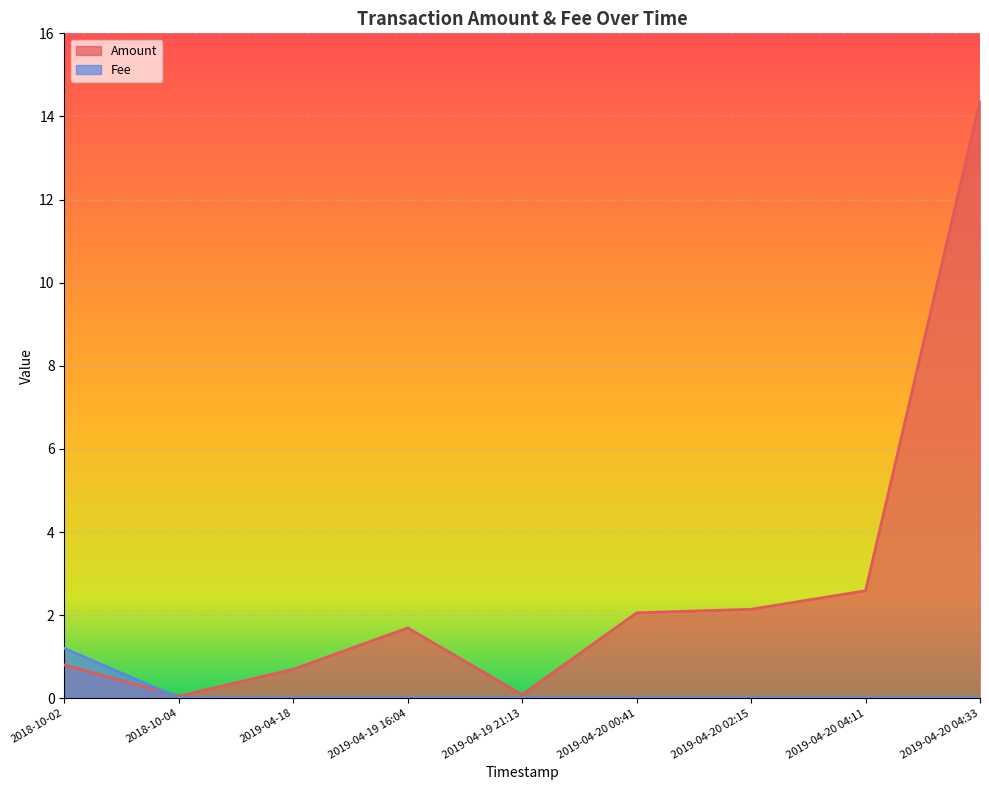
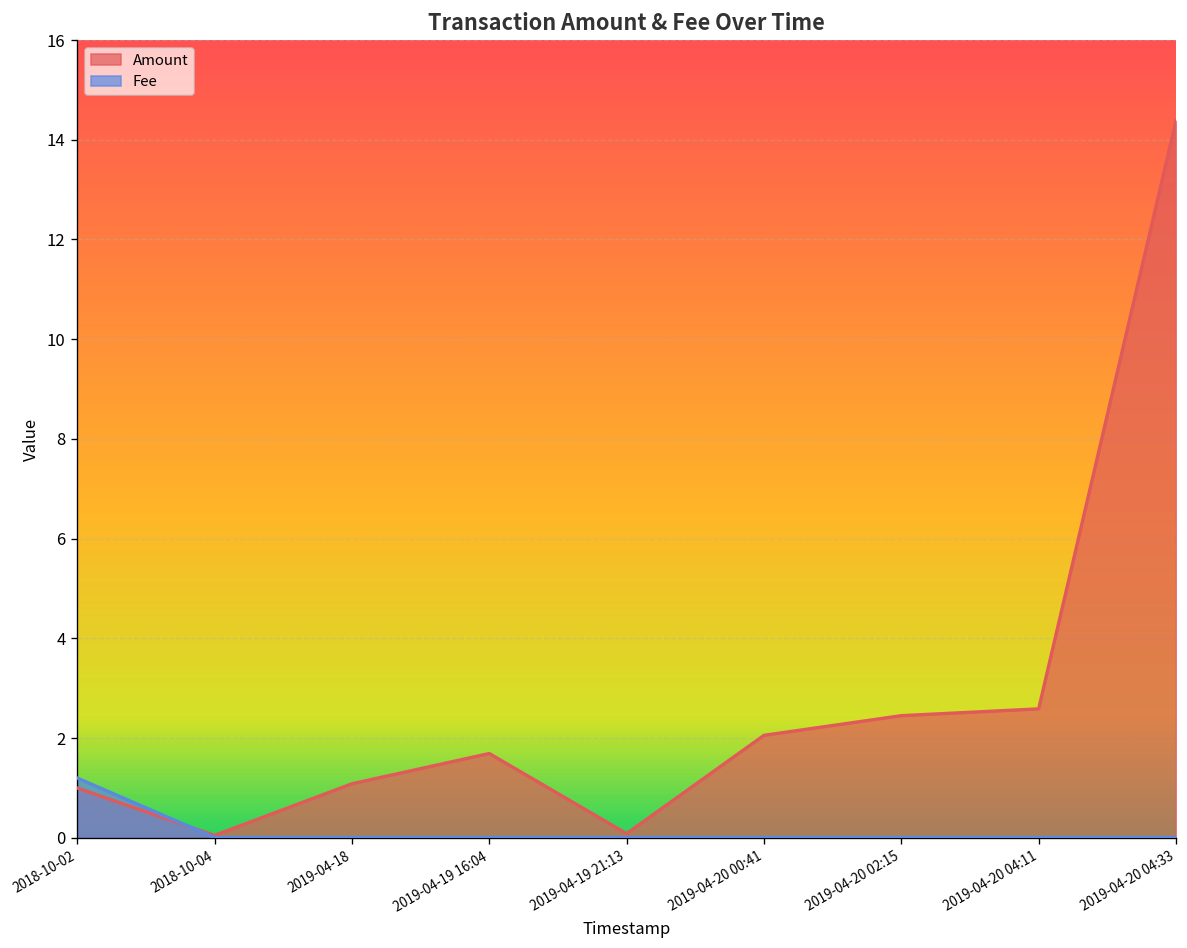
  {
    "Amount": {
-     "2018-10-02": 0.8,
-     "2019-04-18": 0.7,
+     "2018-10-02": 1.0,
+     "2019-04-18": 1.1,
      "2019-04-19 16:04": 1.7,
      "2019-04-19 21:13": 0.1,
      "2019-04-20 00:41": 2.1,
-     "2019-04-20 02:15": 2.1,
+     "2019-04-20 02:15": 2.5,
      "2019-04-20 04:11": 2.6,
      "2019-04-20 04:33": 14.4
    },
    "Fee": {
      "2018-10-02": 1.2,
      "2019-04-18": 0.0,
      "2019-04-19 16:04": 0.0,
      "2019-04-19 21:13": 0.0,
      "2019-04-20 00:41": 0.0,
      "2019-04-20 02:15": 0.0,
      "2019-04-20 04:11": 0.0,
      "2019-04-20 04:33": 0.0
    }
  }
